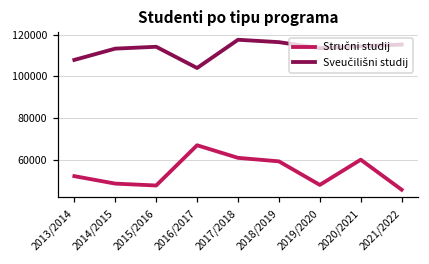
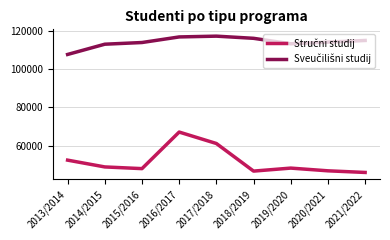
  {
    "Stručni studij": {
      "2013/2014": 52000,
      "2014/2015": 49000,
      "2015/2016": 48000,
      "2016/2017": 67000,
      "2017/2018": 61000,
-     "2018/2019": 59000,
+     "2018/2019": 47000,
      "2019/2020": 48000,
-     "2020/2021": 60000,
+     "2020/2021": 47000,
      "2021/2022": 46000
    },
    "Sveučilišni studij": {
      "2013/2014": 108000,
      "2014/2015": 113000,
      "2015/2016": 114000,
-     "2016/2017": 104000,
+     "2016/2017": 117000,
      "2017/2018": 118000,
      "2018/2019": 116000
    }
  }
